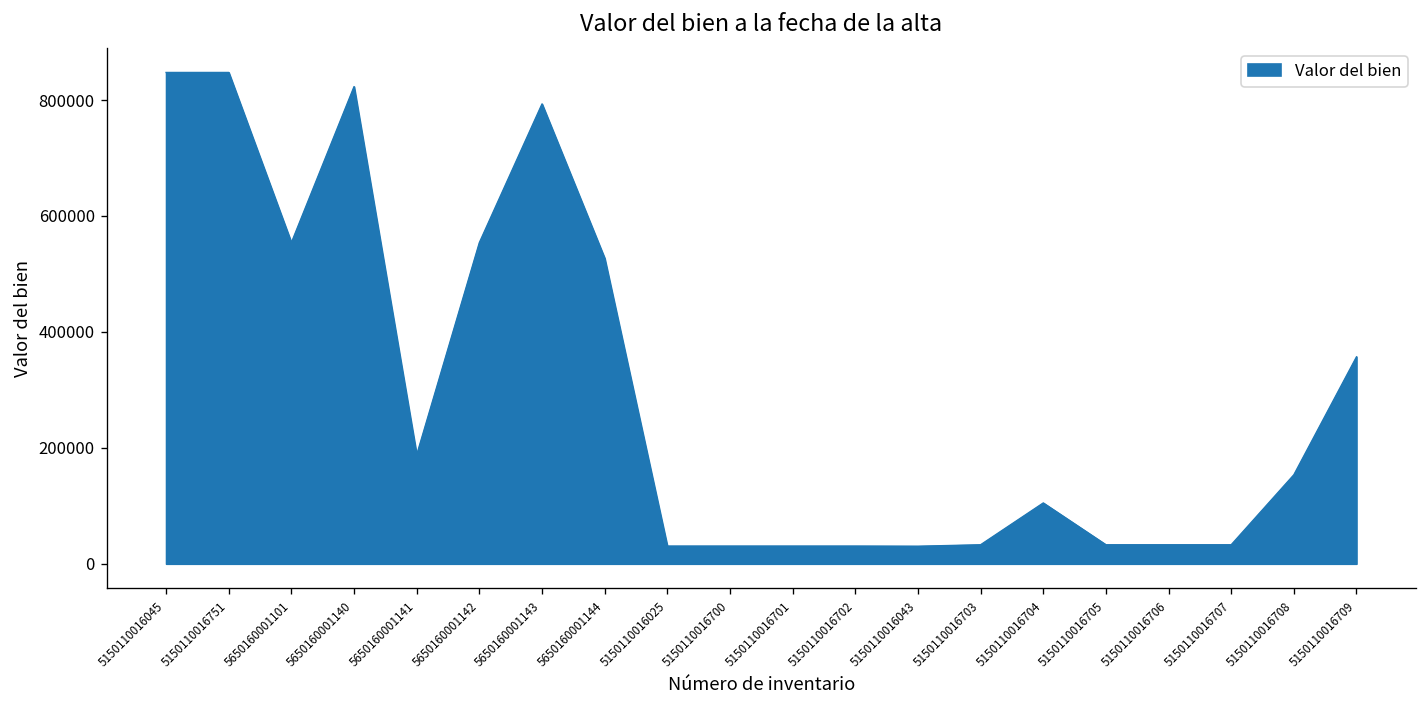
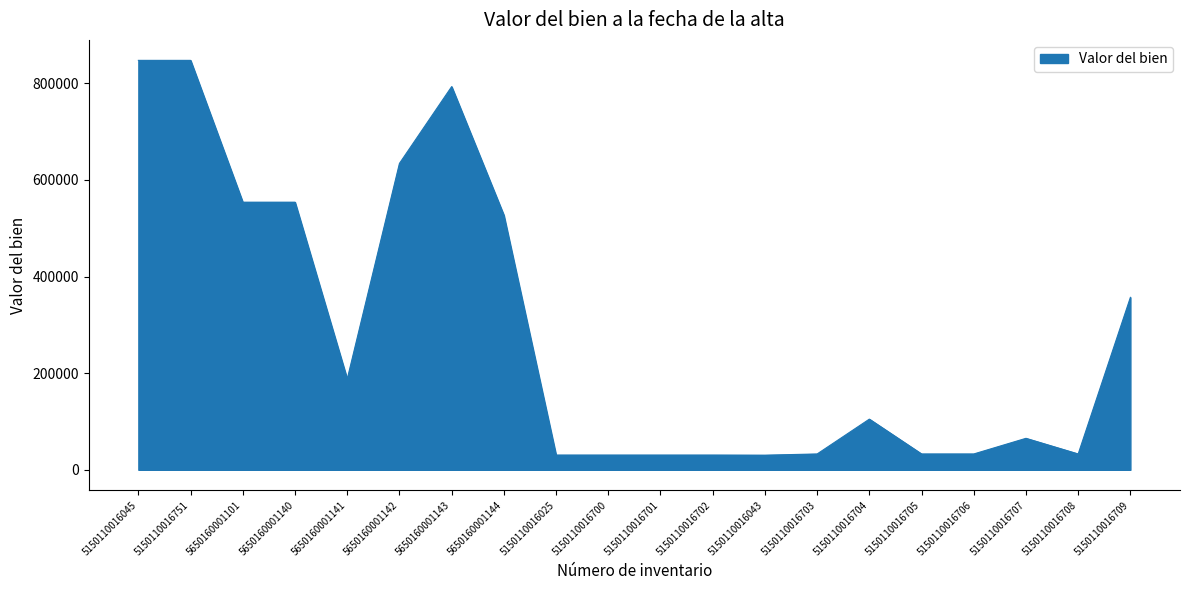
  {
    "5150110016045": 850000,
    "5150110016751": 850000,
    "5650160001101": 550000,
-   "5650160001140": 820000,
+   "5650160001140": 550000,
    "5650160001141": 190000,
-   "5650160001142": 550000,
+   "5650160001142": 630000,
    "5650160001143": 790000,
    "5650160001144": 530000,
    "5150110016025": 30000,
    "5150110016700": 30000,
    "5150110016701": 30000,
    "5150110016702": 30000,
    "5150110016043": 30000,
    "5150110016703": 30000,
    "5150110016704": 100000,
    "5150110016705": 30000,
    "5150110016706": 30000,
-   "5150110016707": 30000,
-   "5150110016708": 150000,
+   "5150110016707": 70000,
+   "5150110016708": 30000,
    "5150110016709": 360000
  }
